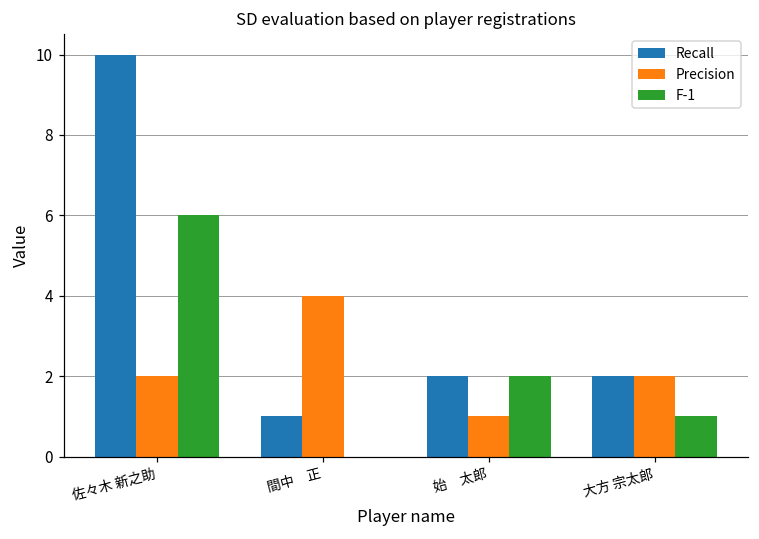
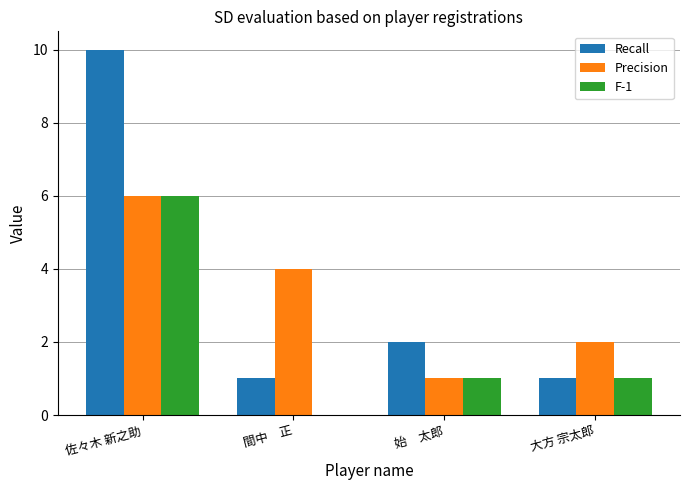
  {
    "Recall": {
      "佐々木 新之助": 10,
      "間中 正": 1,
      "始 太郎": 2,
-     "大方 宗太郎": 2
+     "大方 宗太郎": 1
    },
    "Precision": {
-     "佐々木 新之助": 2,
+     "佐々木 新之助": 6,
      "間中 正": 4,
      "始 太郎": 1,
      "大方 宗太郎": 2
    },
    "F-1": {
      "佐々木 新之助": 6,
      "間中 正": 0,
-     "始 太郎": 2,
+     "始 太郎": 1,
      "大方 宗太郎": 1
    }
  }
